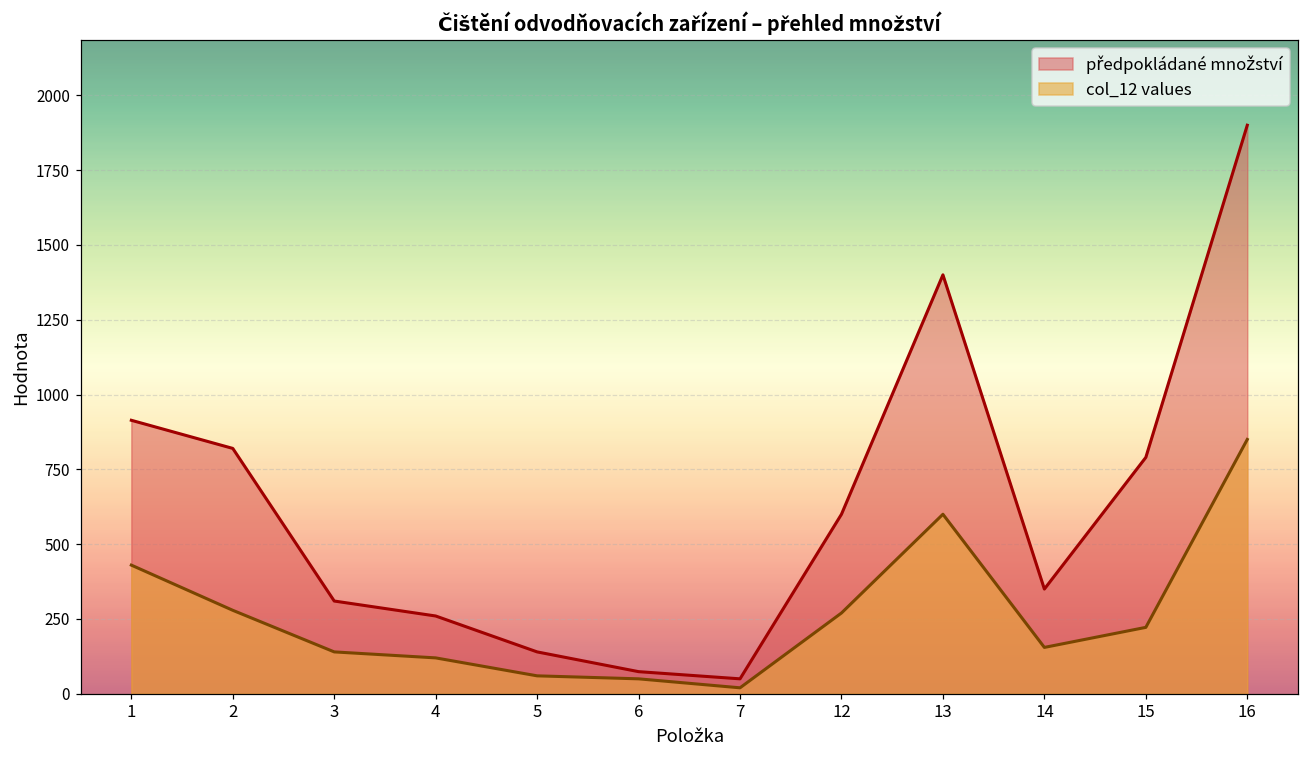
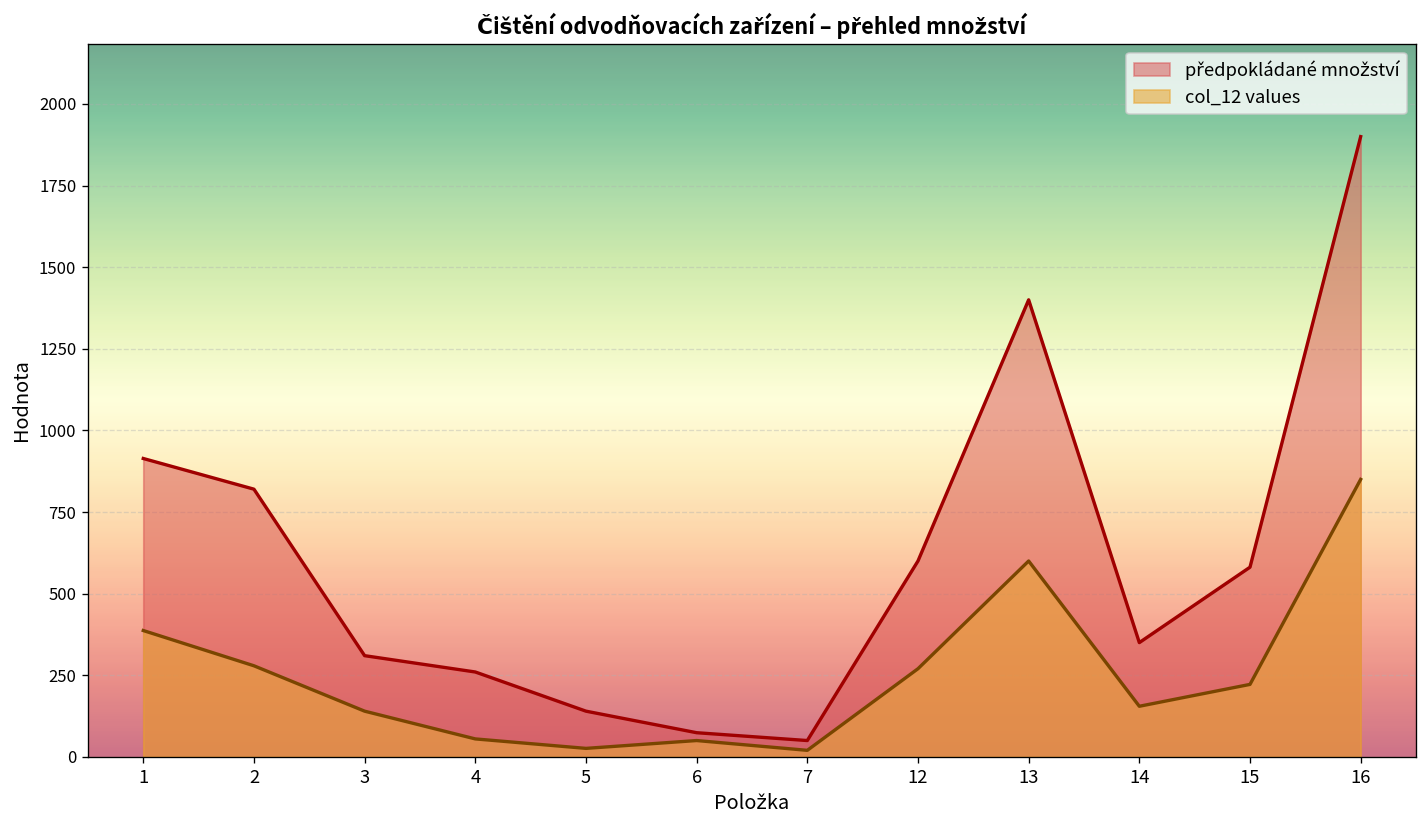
  {
    "předpokládané množství": {
      "1": 910,
      "2": 820,
      "3": 310,
      "4": 260,
      "5": 140,
      "6": 70,
      "7": 50,
      "12": 600,
      "13": 1400,
      "14": 350,
-     "15": 790,
+     "15": 580,
      "16": 1900
    },
    "col_12 values": {
-     "1": 430,
+     "1": 390,
      "2": 280,
      "3": 140,
-     "4": 120,
-     "5": 60,
+     "4": 60,
+     "5": 30,
      "6": 50,
      "7": 20,
      "12": 270,
      "13": 600,
      "14": 160,
      "15": 220,
      "16": 850
    }
  }
